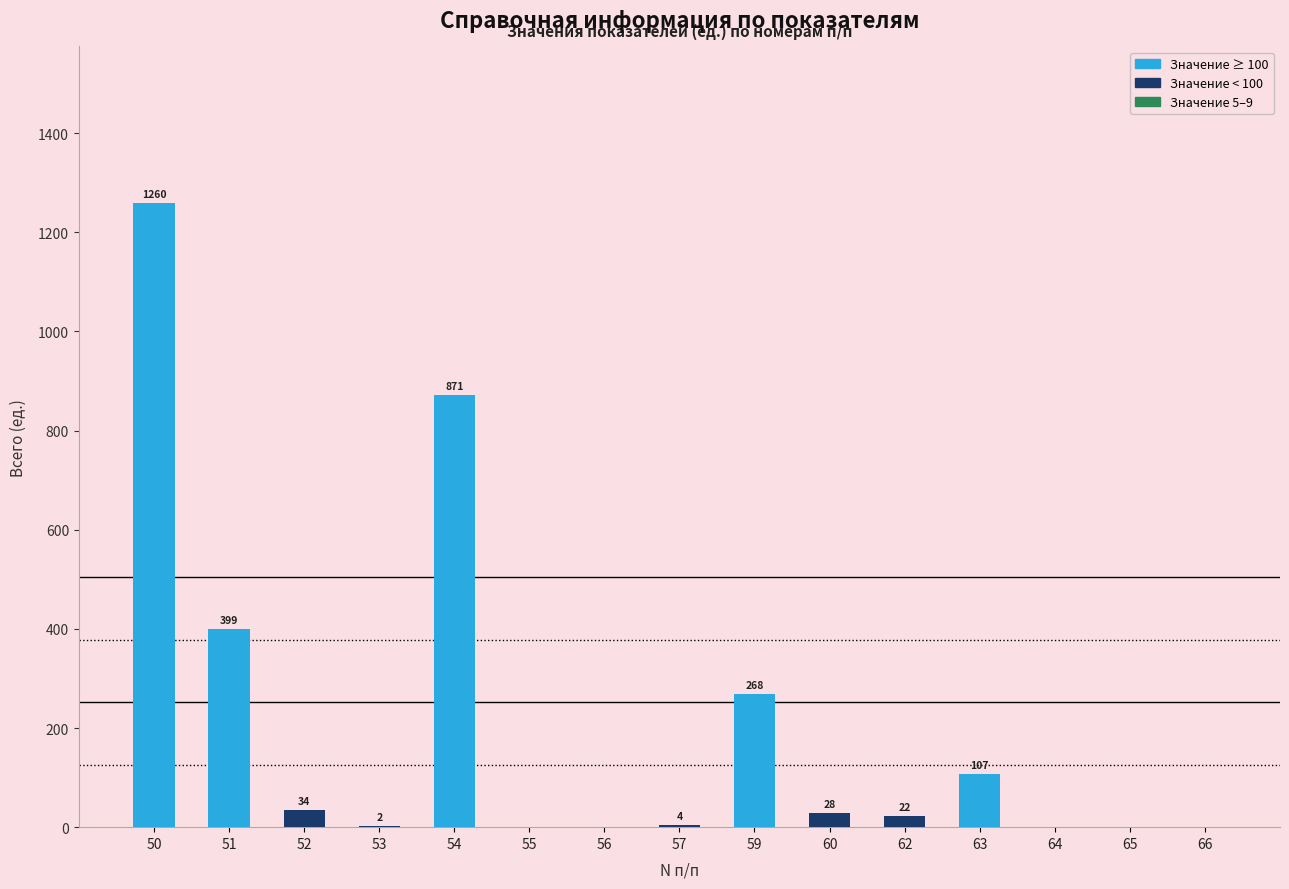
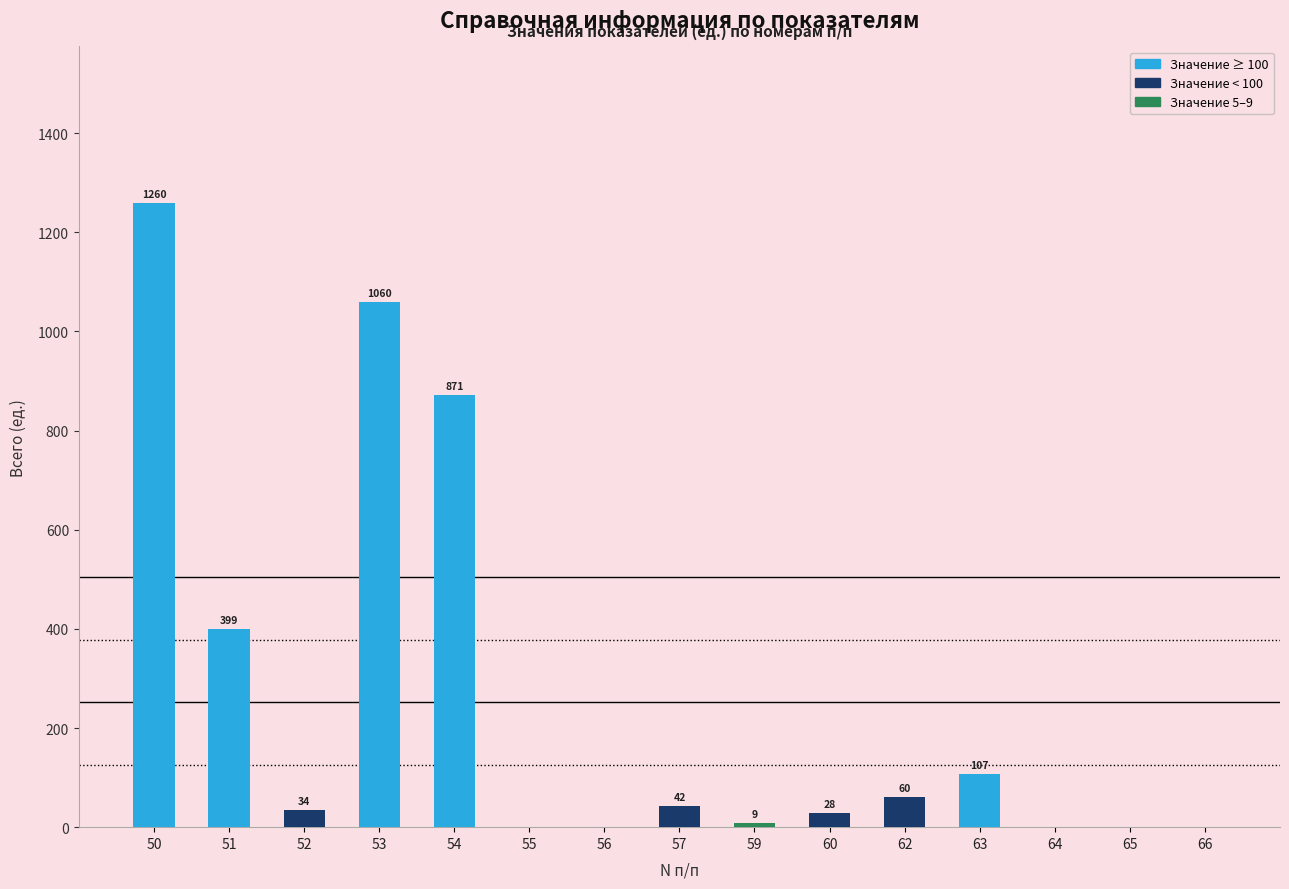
  {
    "50": 1260,
    "51": 399,
    "52": 34,
-   "53": 2,
+   "53": 1060,
    "54": 871,
-   "57": 4,
-   "59": 268,
+   "57": 42,
+   "59": 9,
    "60": 28,
-   "62": 22,
+   "62": 60,
    "63": 107
  }
